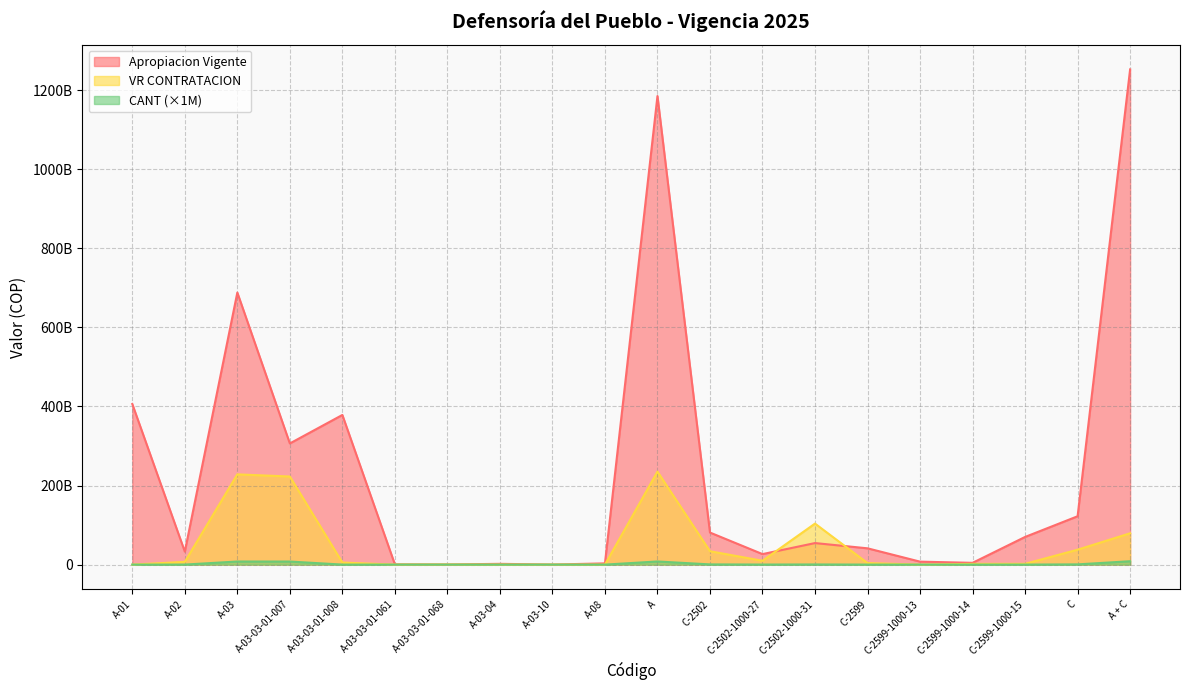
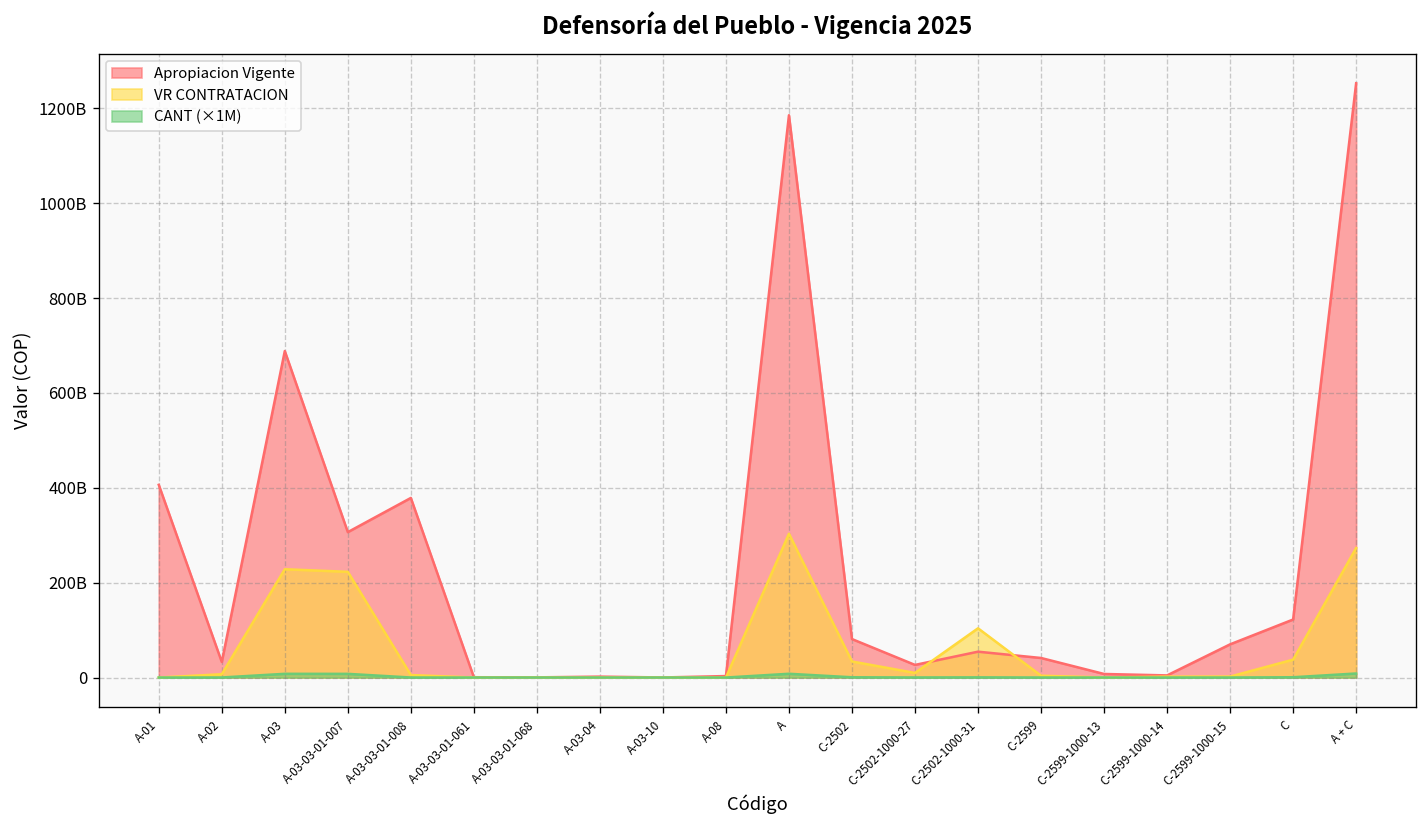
  {
    "Apropiacion Vigente": {
      "A-01": 410000000000,
      "A-02": 30000000000,
      "A-03": 690000000000,
      "A-03-03-01-007": 310000000000,
      "A-03-03-01-008": 380000000000,
      "A": 1190000000000,
      "C-2502": 80000000000,
      "C-2502-1000-27": 30000000000,
      "C-2502-1000-31": 50000000000,
      "C-2599": 40000000000,
      "C-2599-1000-13": 10000000000,
      "C-2599-1000-15": 70000000000,
      "C": 120000000000,
      "A + C": 1250000000000
    },
    "VR CONTRATACION": {
      "A-02": 10000000000,
      "A-03": 230000000000,
      "A-03-03-01-007": 220000000000,
-     "A": 240000000000,
+     "A": 300000000000,
      "C-2502": 30000000000,
      "C-2502-1000-27": 10000000000,
      "C-2502-1000-31": 100000000000,
      "C": 40000000000,
-     "A + C": 80000000000
+     "A + C": 270000000000
    },
    "CANT (×1M)": {
      "A-02": 0,
      "A-03": 10000000000,
      "A-03-03-01-007": 10000000000,
      "A": 10000000000,
      "C-2502": 0,
      "C-2502-1000-27": 0,
      "C-2502-1000-31": 0,
      "C": 0,
      "A + C": 10000000000
    }
  }
